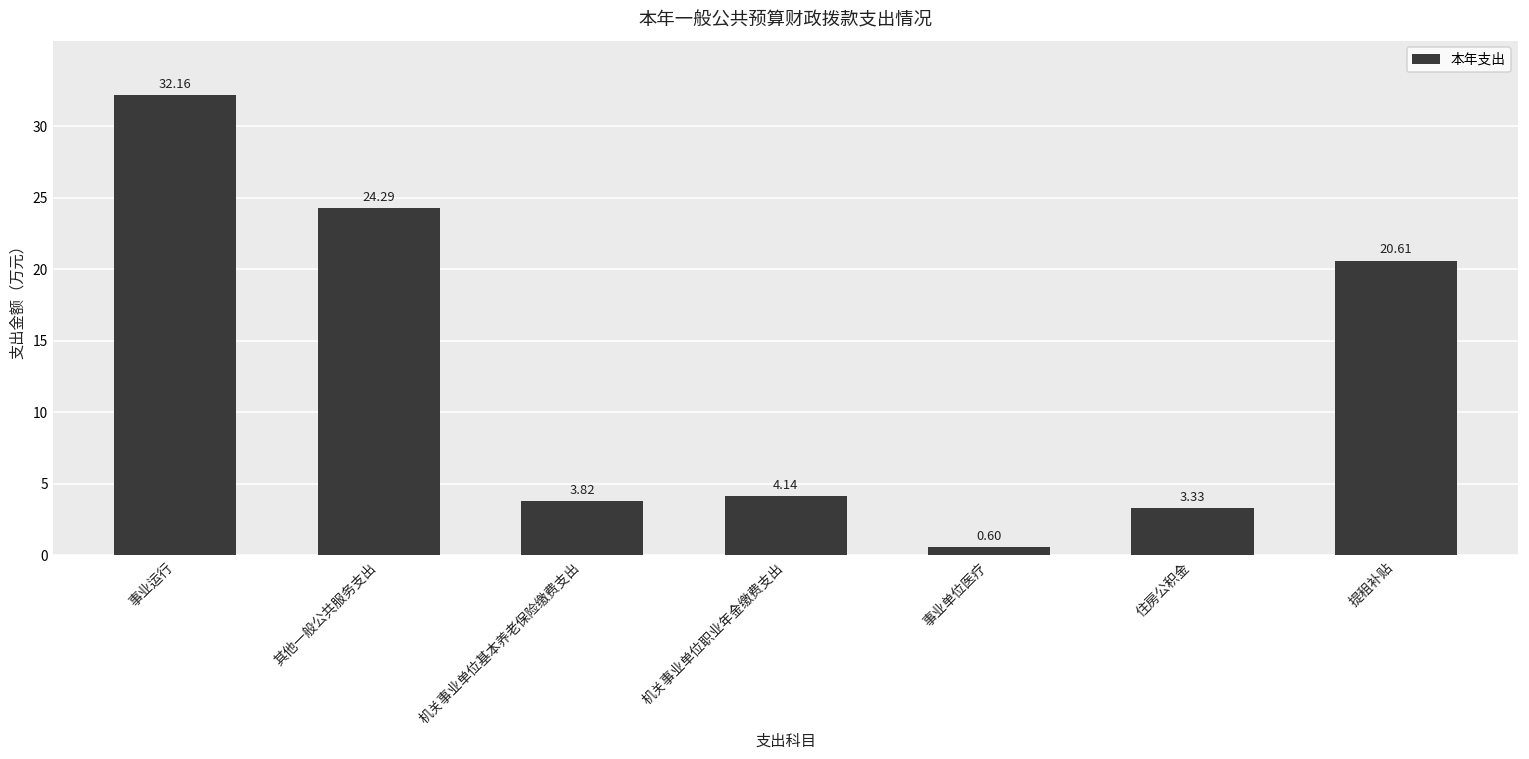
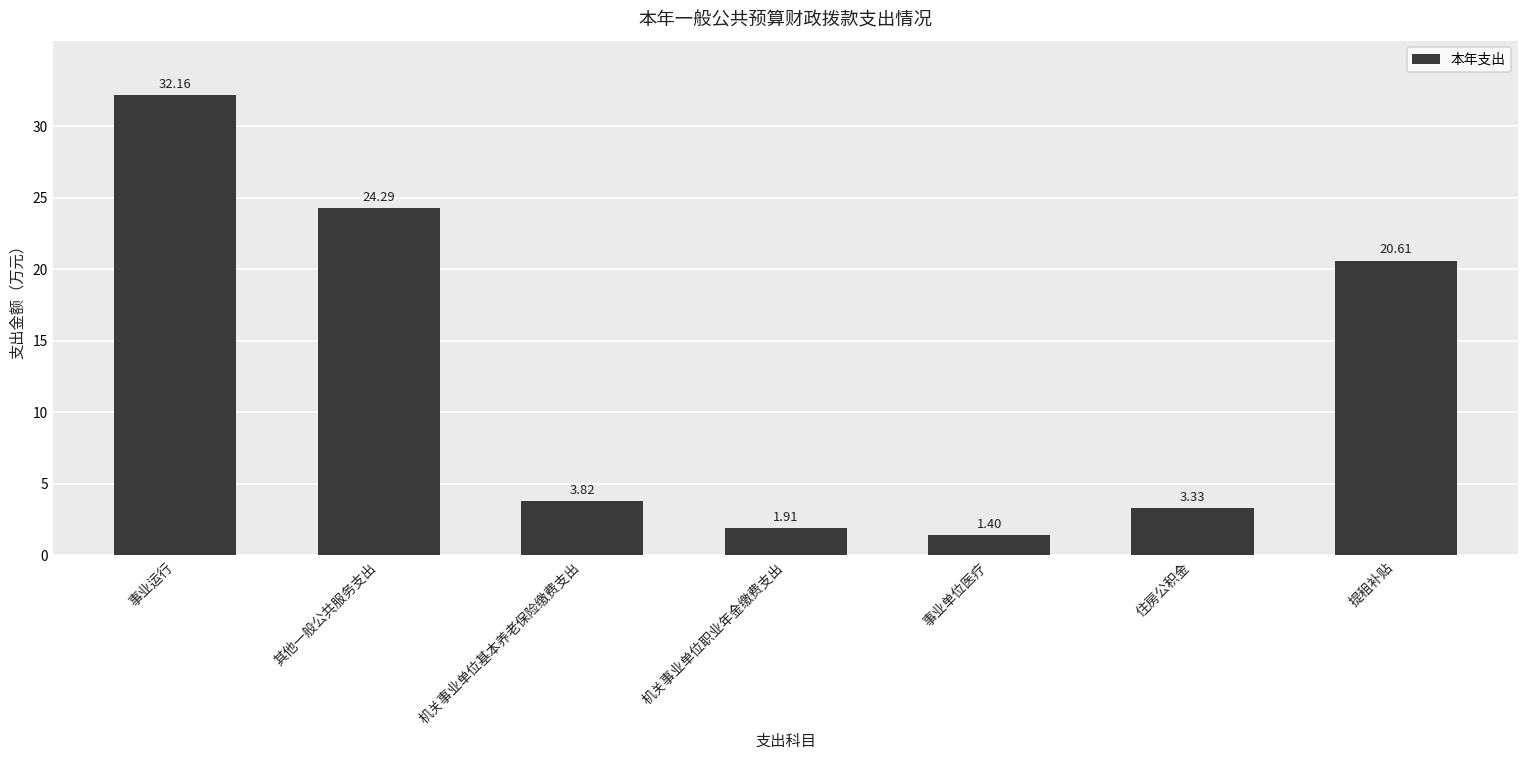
  {
    "事业运行": 32.16,
    "其他一般公共服务支出": 24.29,
    "机关事业单位基本养老保险缴费支出": 3.82,
-   "机关事业单位职业年金缴费支出": 4.14,
-   "事业单位医疗": 0.60,
+   "机关事业单位职业年金缴费支出": 1.91,
+   "事业单位医疗": 1.40,
    "住房公积金": 3.33,
    "提租补贴": 20.61
  }
